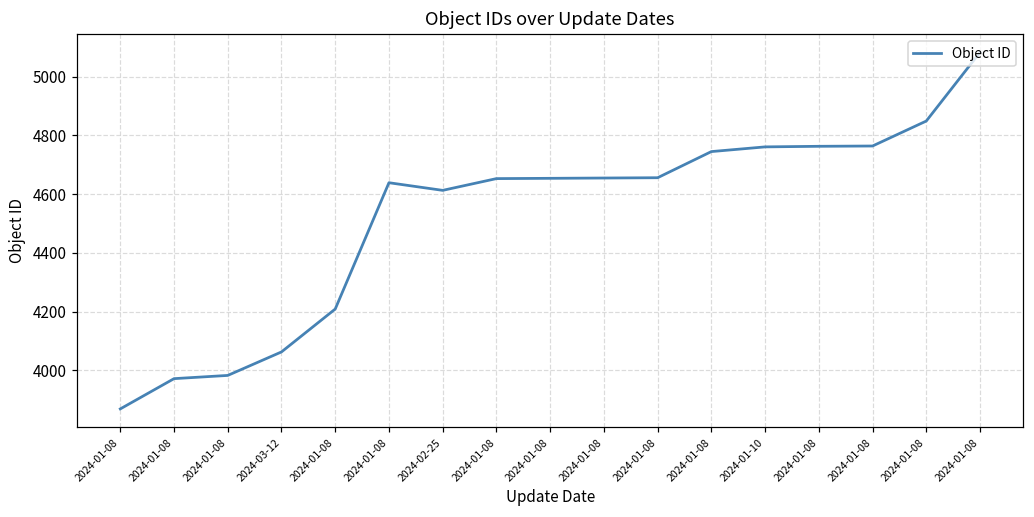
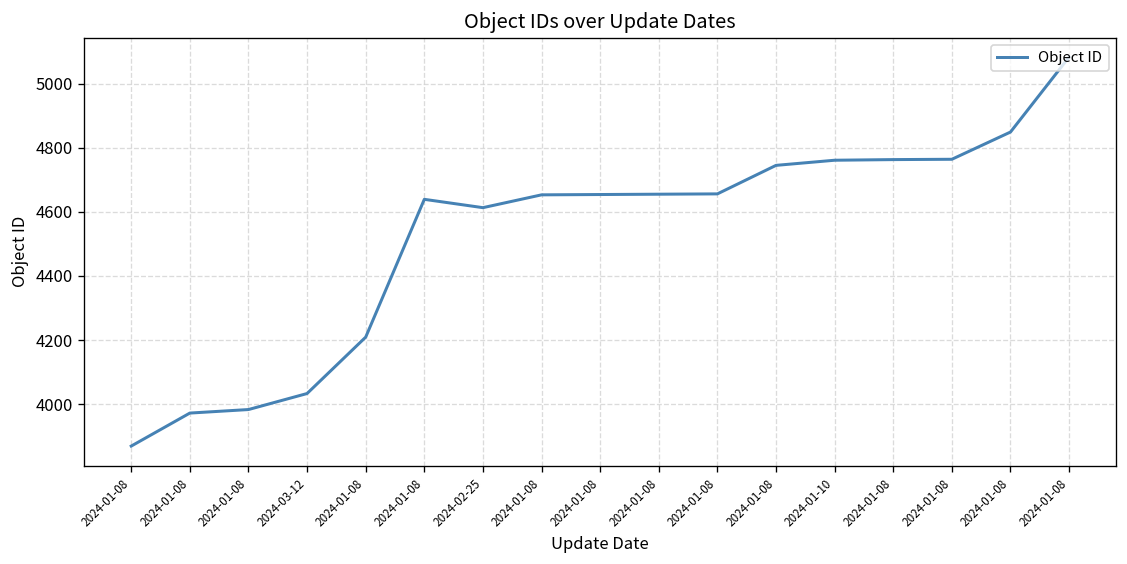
  {
-   "2024-03-12": 4060,
+   "2024-03-12": 4030,
    "2024-02-25": 4610,
    "2024-01-10": 4760
  }
